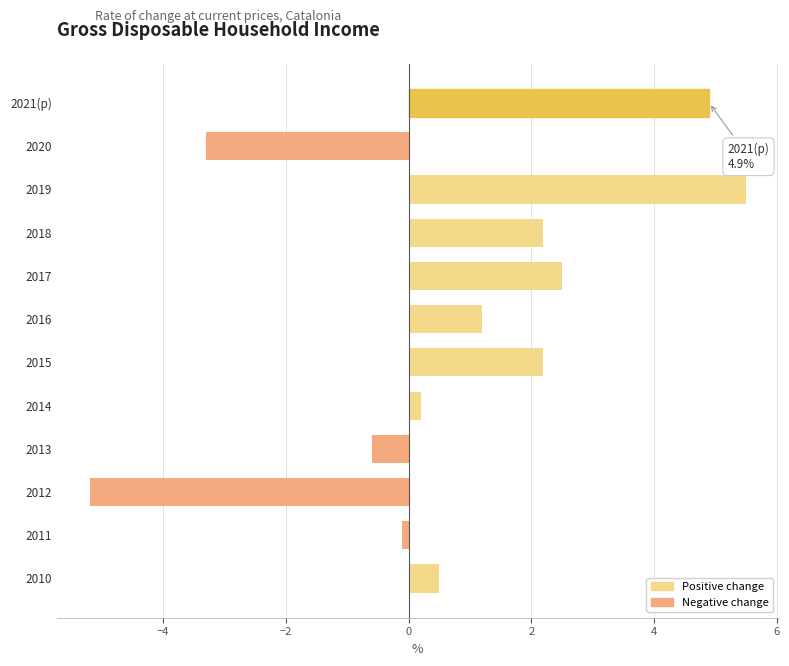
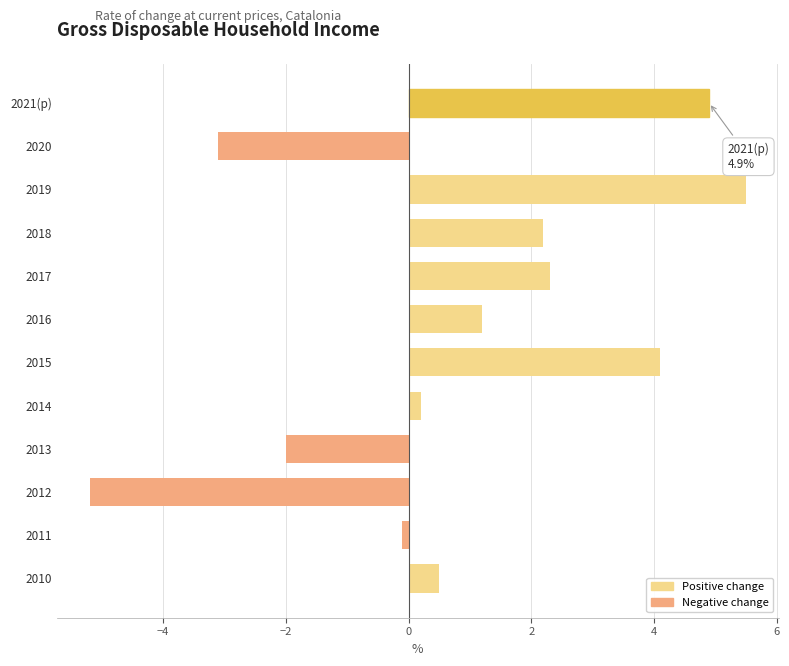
  {
-   "2020": -3.3,
+   "2020": -3.1,
    "2019": 5.5,
    "2018": 2.2,
-   "2017": 2.5,
+   "2017": 2.3,
    "2016": 1.2,
-   "2015": 2.2,
+   "2015": 4.1,
    "2014": 0.2,
-   "2013": -0.6,
+   "2013": -2.0,
    "2012": -5.2,
    "2011": -0.1,
    "2010": 0.5
  }
